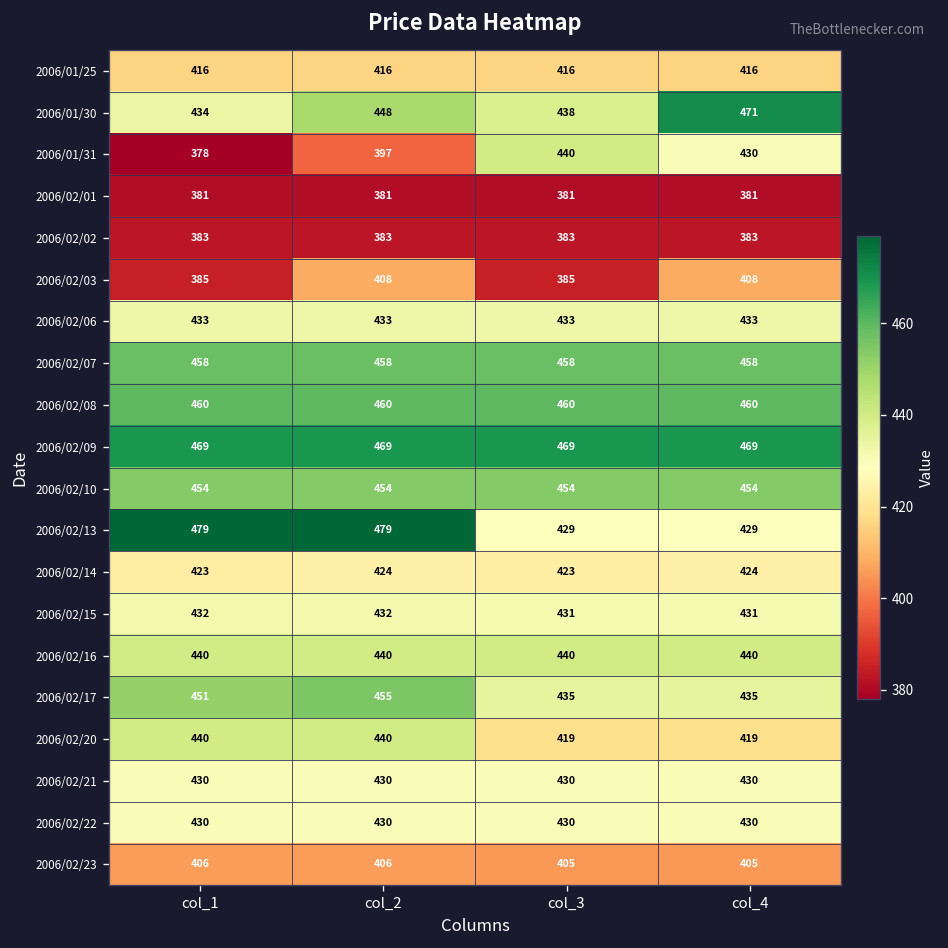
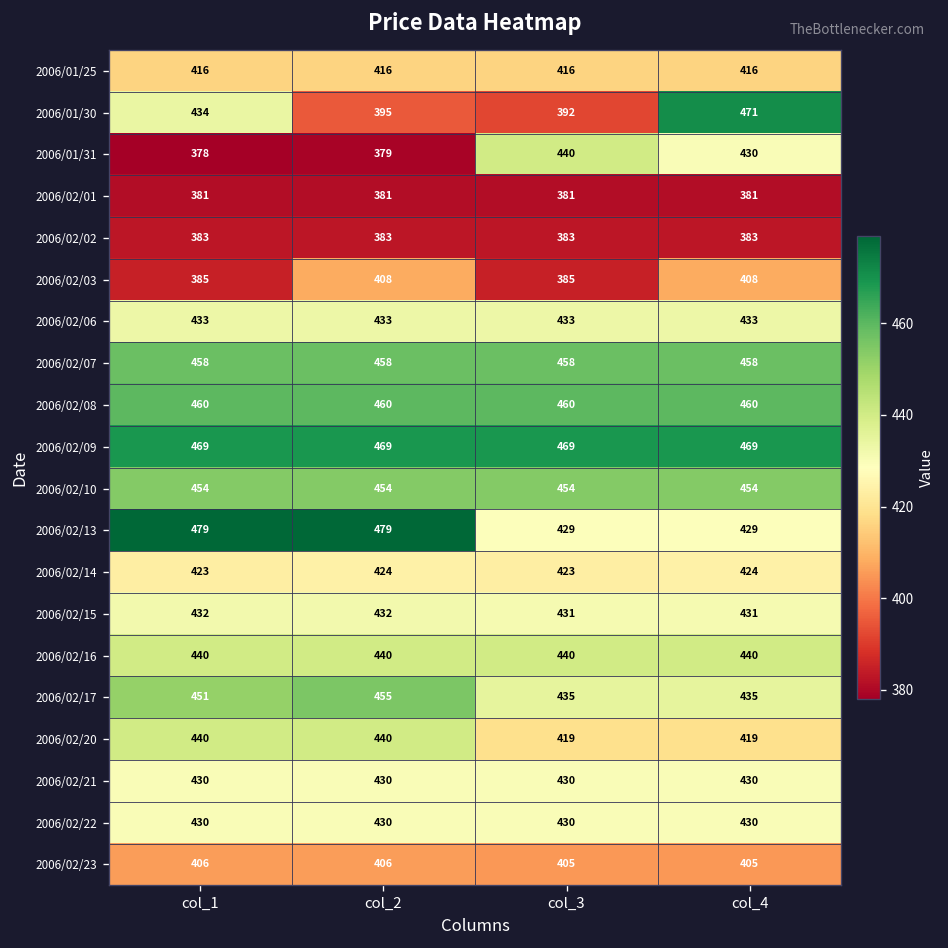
  {
    "2006/01/25": {
      "col_1": 416,
      "col_2": 416,
      "col_3": 416,
      "col_4": 416
    },
    "2006/01/30": {
      "col_1": 434,
-     "col_2": 448,
-     "col_3": 438,
+     "col_2": 395,
+     "col_3": 392,
      "col_4": 471
    },
    "2006/01/31": {
      "col_1": 378,
-     "col_2": 397,
+     "col_2": 379,
      "col_3": 440,
      "col_4": 430
    },
    "2006/02/01": {
      "col_1": 381,
      "col_2": 381,
      "col_3": 381,
      "col_4": 381
    },
    "2006/02/02": {
      "col_1": 383,
      "col_2": 383,
      "col_3": 383,
      "col_4": 383
    },
    "2006/02/03": {
      "col_1": 385,
      "col_2": 408,
      "col_3": 385,
      "col_4": 408
    },
    "2006/02/06": {
      "col_1": 433,
      "col_2": 433,
      "col_3": 433,
      "col_4": 433
    },
    "2006/02/07": {
      "col_1": 458,
      "col_2": 458,
      "col_3": 458,
      "col_4": 458
    },
    "2006/02/08": {
      "col_1": 460,
      "col_2": 460,
      "col_3": 460,
      "col_4": 460
    },
    "2006/02/09": {
      "col_1": 469,
      "col_2": 469,
      "col_3": 469,
      "col_4": 469
    },
    "2006/02/10": {
      "col_1": 454,
      "col_2": 454,
      "col_3": 454,
      "col_4": 454
    },
    "2006/02/13": {
      "col_1": 479,
      "col_2": 479,
      "col_3": 429,
      "col_4": 429
    },
    "2006/02/14": {
      "col_1": 423,
      "col_2": 424,
      "col_3": 423,
      "col_4": 424
    },
    "2006/02/15": {
      "col_1": 432,
      "col_2": 432,
      "col_3": 431,
      "col_4": 431
    },
    "2006/02/16": {
      "col_1": 440,
      "col_2": 440,
      "col_3": 440,
      "col_4": 440
    },
    "2006/02/17": {
      "col_1": 451,
      "col_2": 455,
      "col_3": 435,
      "col_4": 435
    },
    "2006/02/20": {
      "col_1": 440,
      "col_2": 440,
      "col_3": 419,
      "col_4": 419
    },
    "2006/02/21": {
      "col_1": 430,
      "col_2": 430,
      "col_3": 430,
      "col_4": 430
    },
    "2006/02/22": {
      "col_1": 430,
      "col_2": 430,
      "col_3": 430,
      "col_4": 430
    },
    "2006/02/23": {
      "col_1": 406,
      "col_2": 406,
      "col_3": 405,
      "col_4": 405
    }
  }
